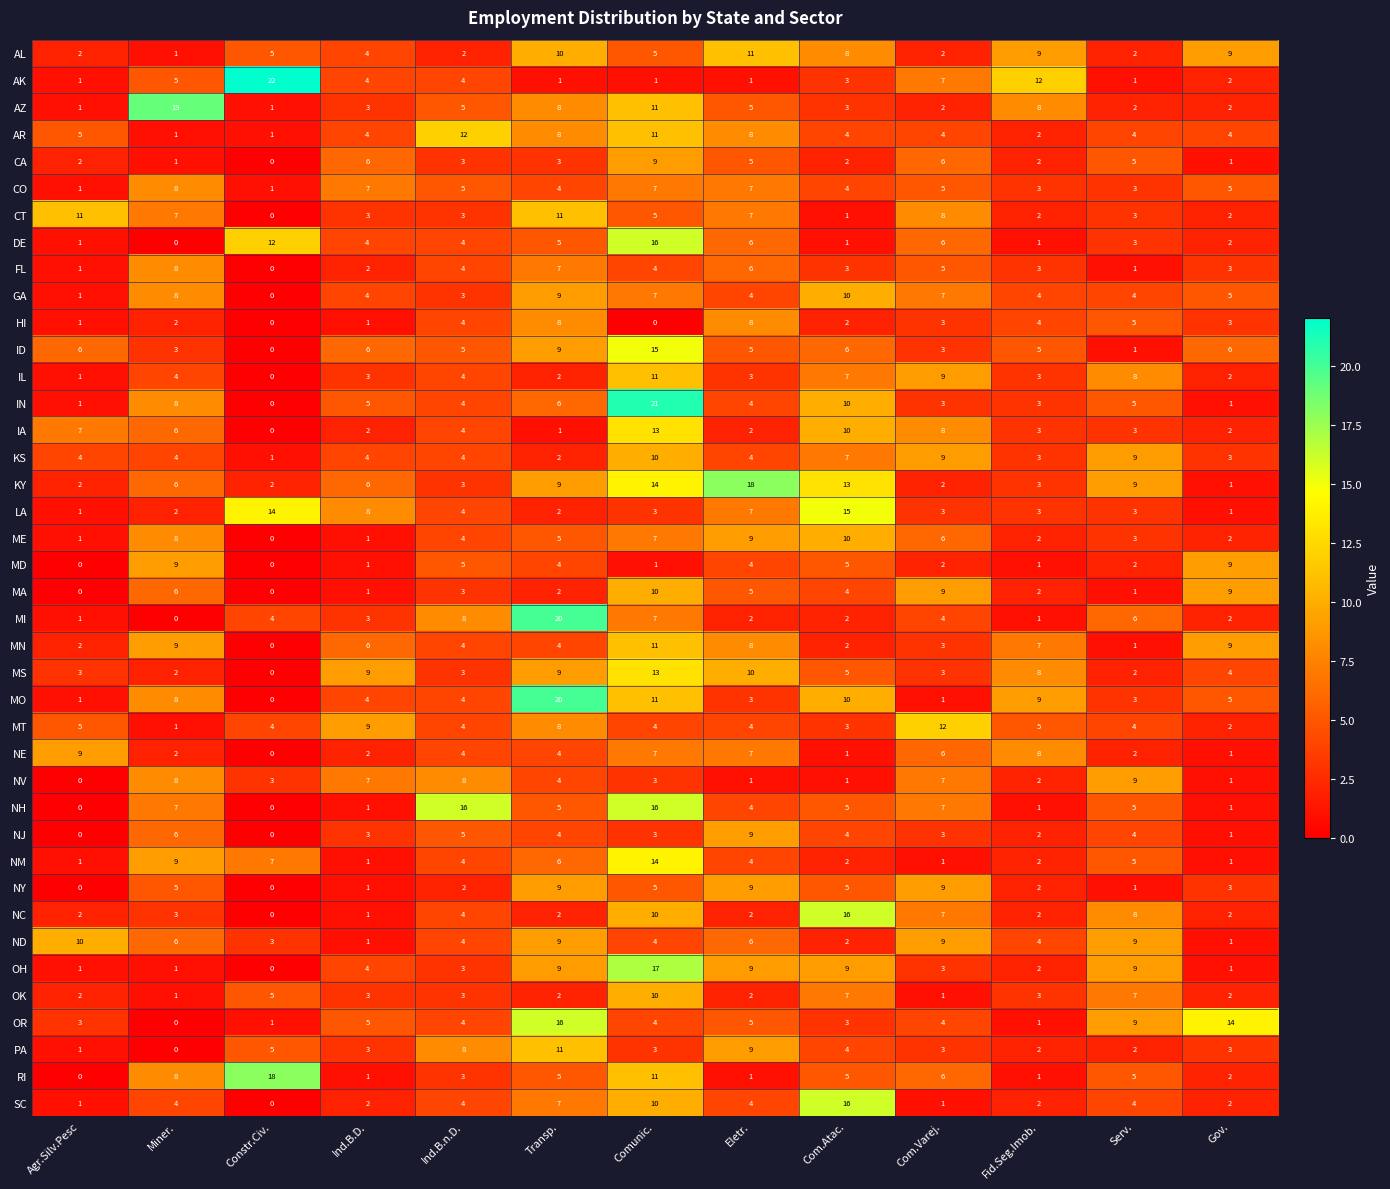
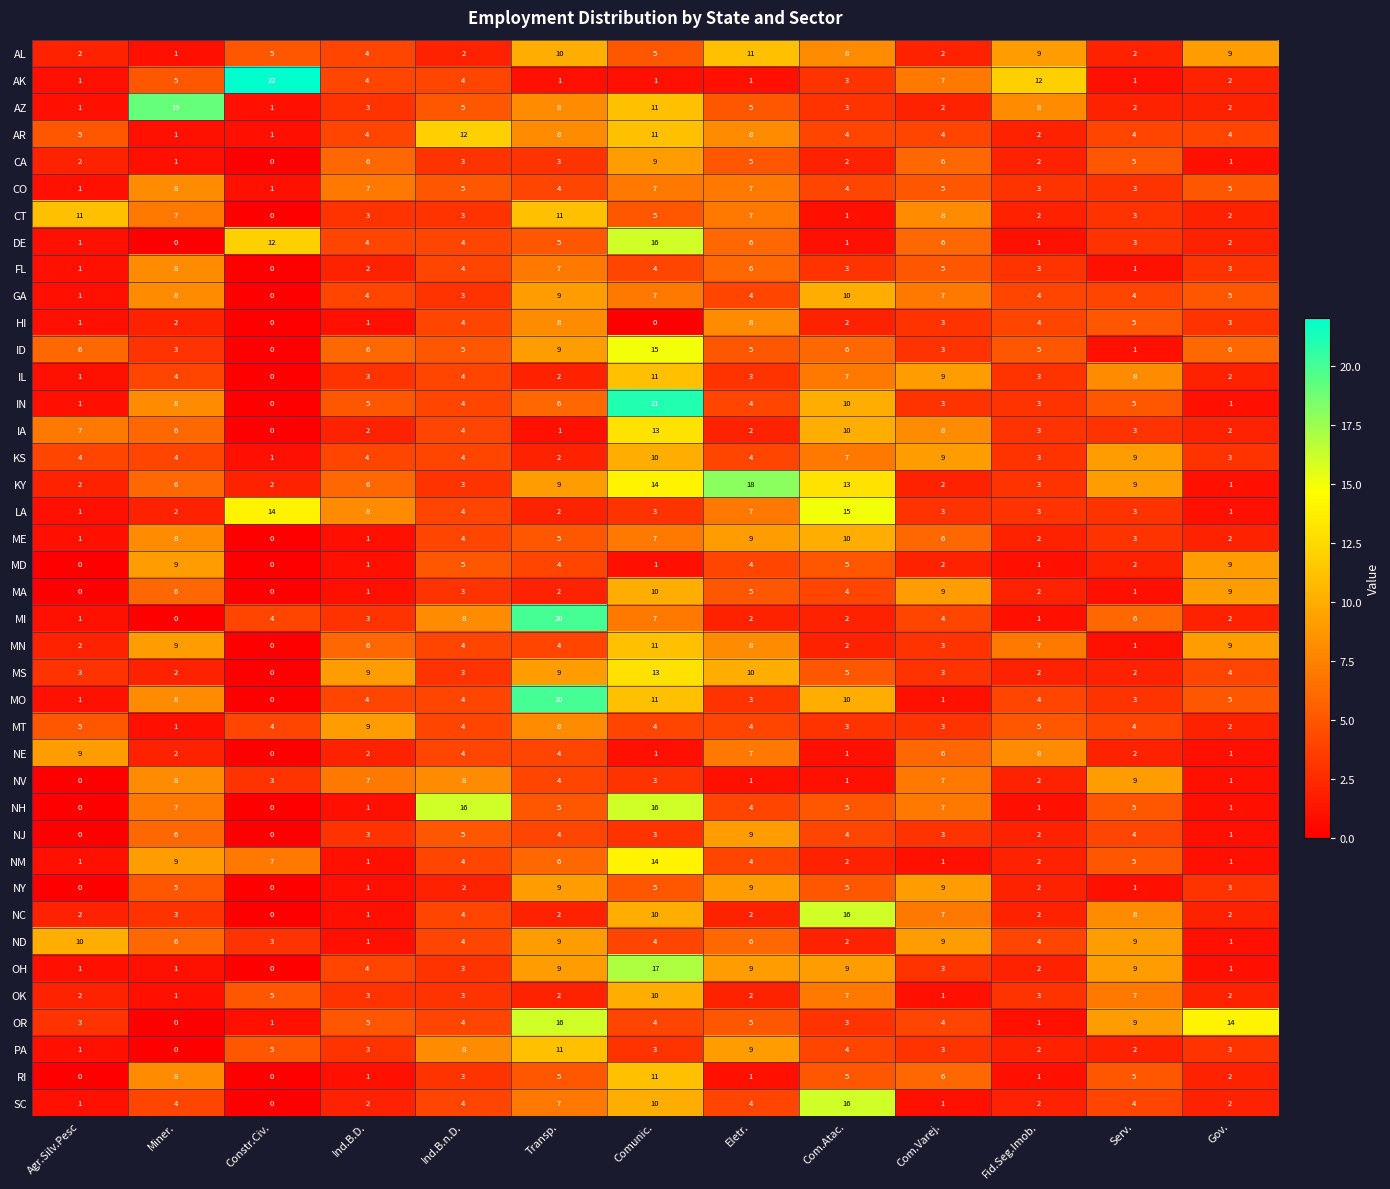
  {
    "MS": {
      "Agr.Silv.Pesc": 3,
      "Miner.": 2,
      "Constr.Civ.": 0,
      "Ind.B.D.": 9,
      "Ind.B.n.D.": 3,
      "Transp.": 9,
      "Comunic.": 13,
      "Eletr.": 10,
      "Com.Atac.": 5,
      "Com.Varej.": 3,
-     "Fid.Seg.Imob.": 8,
+     "Fid.Seg.Imob.": 2,
      "Serv.": 2,
      "Gov.": 4
    },
    "MO": {
      "Agr.Silv.Pesc": 1,
      "Miner.": 8,
      "Constr.Civ.": 0,
      "Ind.B.D.": 4,
      "Ind.B.n.D.": 4,
      "Transp.": 20,
      "Comunic.": 11,
      "Eletr.": 3,
      "Com.Atac.": 10,
      "Com.Varej.": 1,
-     "Fid.Seg.Imob.": 9,
+     "Fid.Seg.Imob.": 4,
      "Serv.": 3,
      "Gov.": 5
    },
    "MT": {
      "Agr.Silv.Pesc": 5,
      "Miner.": 1,
      "Constr.Civ.": 4,
      "Ind.B.D.": 9,
      "Ind.B.n.D.": 4,
      "Transp.": 8,
      "Comunic.": 4,
      "Eletr.": 4,
      "Com.Atac.": 3,
-     "Com.Varej.": 12,
+     "Com.Varej.": 3,
      "Fid.Seg.Imob.": 5,
      "Serv.": 4,
      "Gov.": 2
    },
    "NE": {
      "Agr.Silv.Pesc": 9,
      "Miner.": 2,
      "Constr.Civ.": 0,
      "Ind.B.D.": 2,
      "Ind.B.n.D.": 4,
      "Transp.": 4,
-     "Comunic.": 7,
+     "Comunic.": 1,
      "Eletr.": 7,
      "Com.Atac.": 1,
      "Com.Varej.": 6,
      "Fid.Seg.Imob.": 8,
      "Serv.": 2,
      "Gov.": 1
    },
    "RI": {
      "Agr.Silv.Pesc": 0,
      "Miner.": 8,
-     "Constr.Civ.": 18,
+     "Constr.Civ.": 0,
      "Ind.B.D.": 1,
      "Ind.B.n.D.": 3,
      "Transp.": 5,
      "Comunic.": 11,
      "Eletr.": 1,
      "Com.Atac.": 5,
      "Com.Varej.": 6,
      "Fid.Seg.Imob.": 1,
      "Serv.": 5,
      "Gov.": 2
    }
  }
